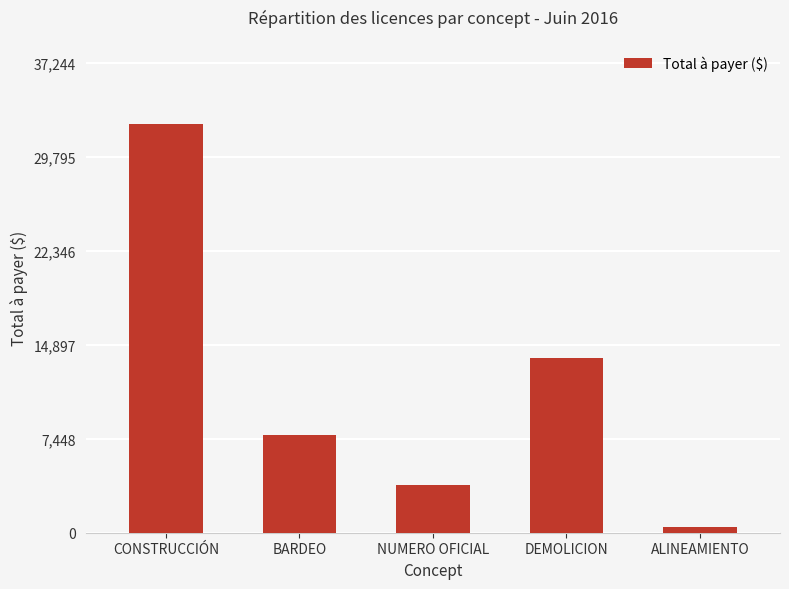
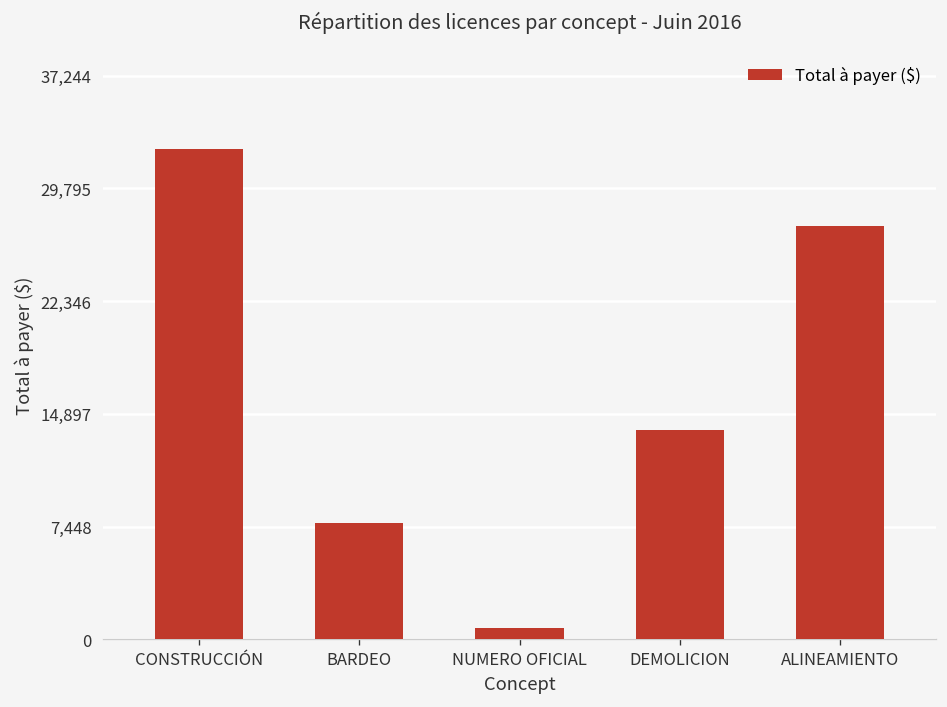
  {
    "CONSTRUCCIÓN": "32,400",
    "BARDEO": "7,700",
-   "NUMERO OFICIAL": "3,800",
+   "NUMERO OFICIAL": "700",
    "DEMOLICION": "13,800",
-   "ALINEAMIENTO": "400"
+   "ALINEAMIENTO": "27,300"
  }
